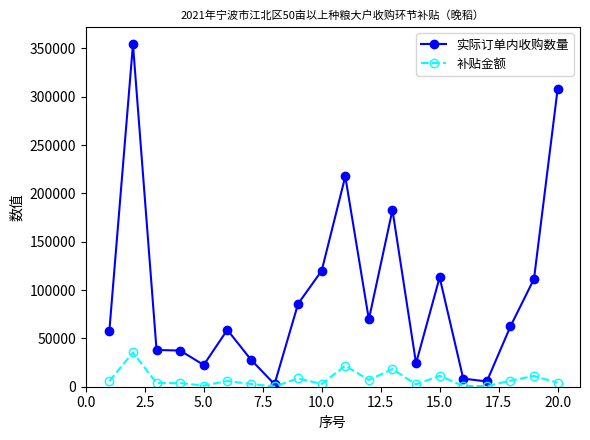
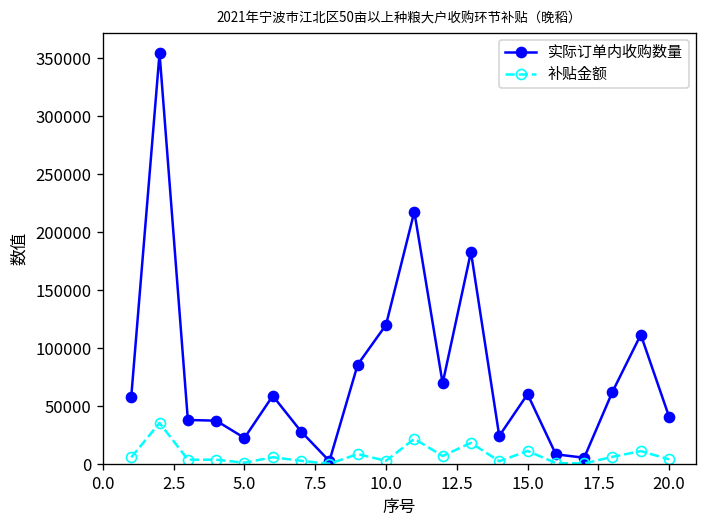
  {
    "实际订单内收购数量": {
      "5.0": 20000,
      "10.0": 120000,
-     "15.0": 110000,
-     "20.0": 310000
+     "15.0": 60000,
+     "20.0": 40000
    },
    "补贴金额": {
      "5.0": 0,
      "10.0": 0,
      "15.0": 10000,
      "20.0": 0
    }
  }
